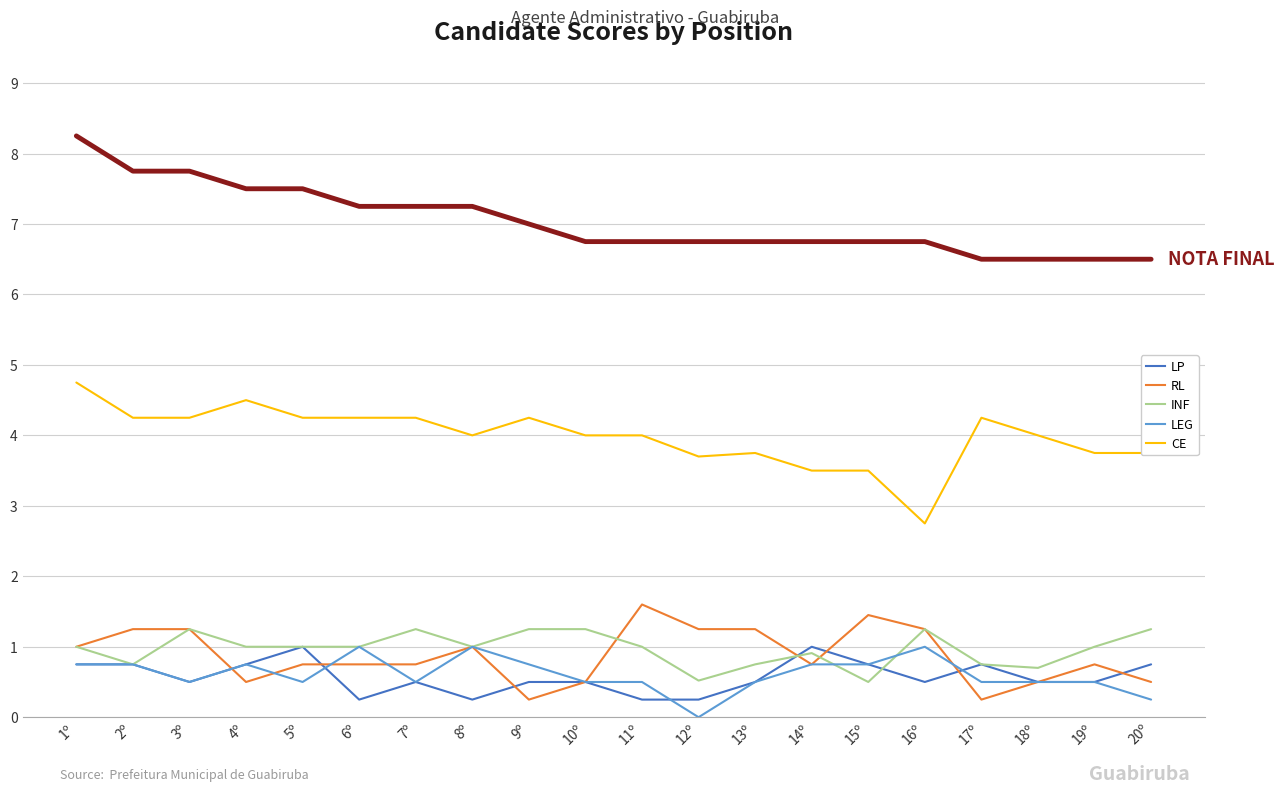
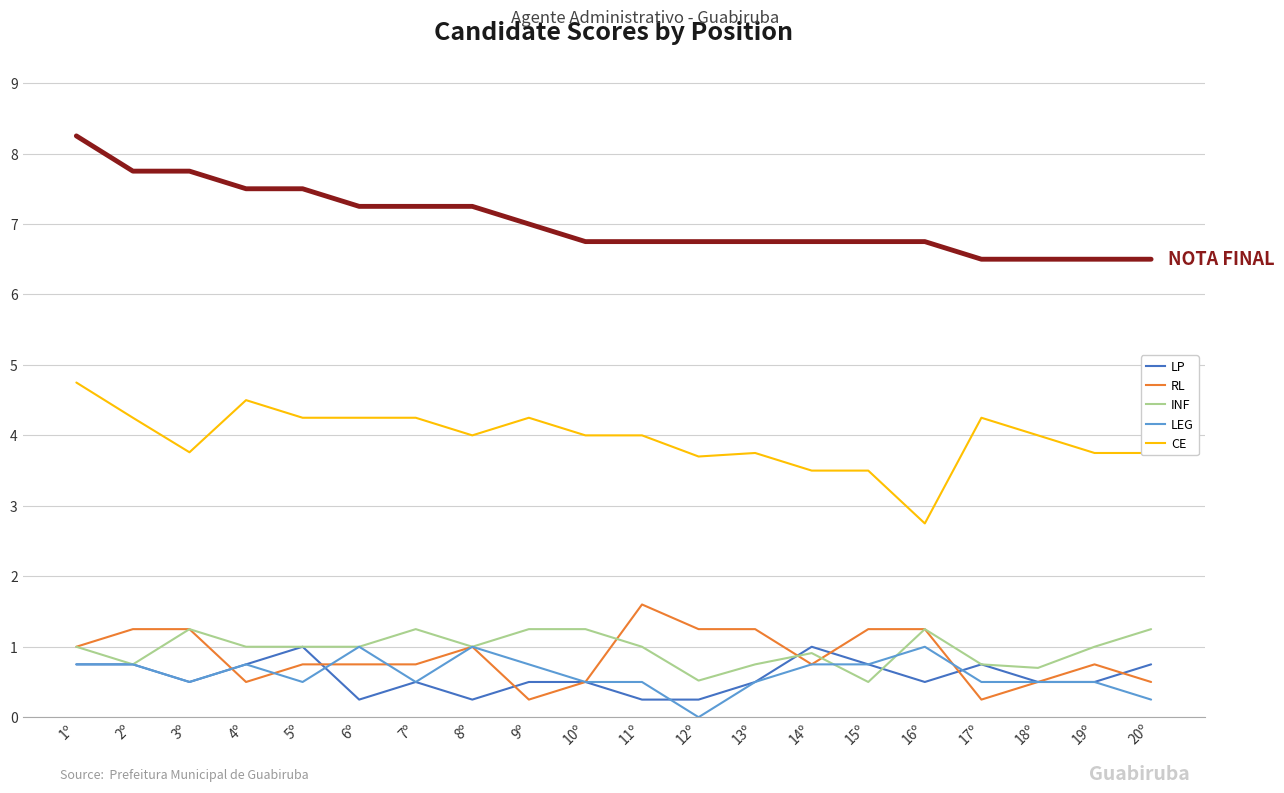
  {
    "RL": {
      "2º": 1.3,
      "4º": 0.5,
      "5º": 0.8,
      "6º": 0.8,
      "7º": 0.8,
      "9º": 0.3,
      "11º": 1.6,
      "12º": 1.3,
      "13º": 1.3,
-     "15º": 1.5,
+     "15º": 1.3,
      "17º": 0.3,
      "19º": 0.8,
      "20º": 0.5
    },
    "INF": {
      "4º": 1.0,
      "7º": 1.3,
      "9º": 1.3,
      "10º": 1.3,
      "11º": 1.0,
      "12º": 0.5,
      "13º": 0.8,
      "14º": 0.9,
      "15º": 0.5,
      "18º": 0.7,
      "19º": 1.0,
      "20º": 1.3
    },
    "CE": {
      "1º": 4.8,
      "2º": 4.3,
-     "3º": 4.3,
+     "3º": 3.8,
      "4º": 4.5,
      "5º": 4.3,
      "6º": 4.3,
      "7º": 4.3,
      "8º": 4.0,
      "9º": 4.3,
      "10º": 4.0,
      "11º": 4.0,
      "12º": 3.7,
      "13º": 3.8,
      "14º": 3.5,
      "15º": 3.5,
      "16º": 2.8,
      "17º": 4.3,
      "18º": 4.0,
      "19º": 3.8
    }
  }
